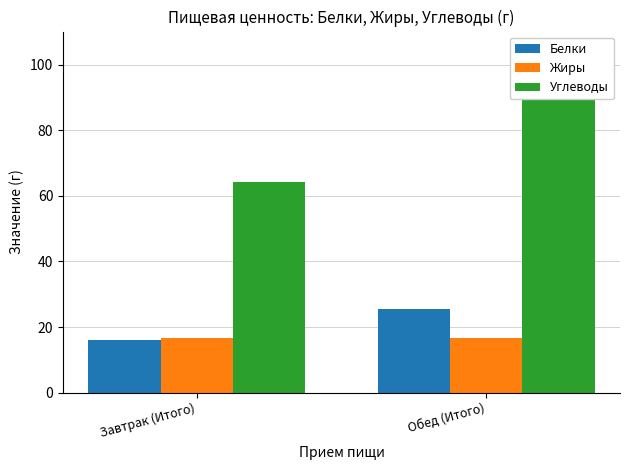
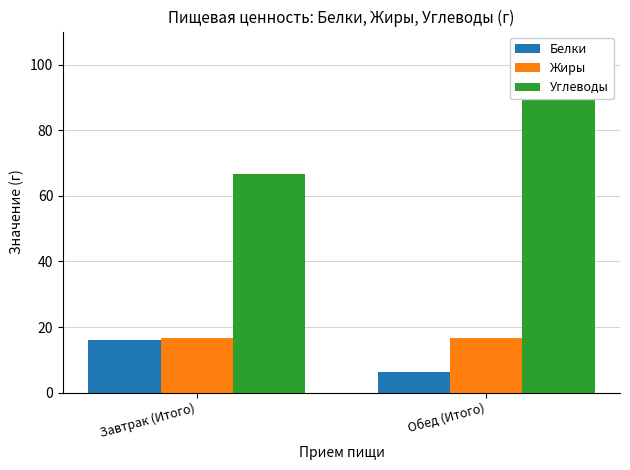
  {
    "Белки": {
      "Завтрак (Итого)": 16,
-     "Обед (Итого)": 25
+     "Обед (Итого)": 6
    },
    "Жиры": {
      "Завтрак (Итого)": 17,
      "Обед (Итого)": 17
    },
    "Углеводы": {
-     "Завтрак (Итого)": 64
+     "Завтрак (Итого)": 67
    }
  }
